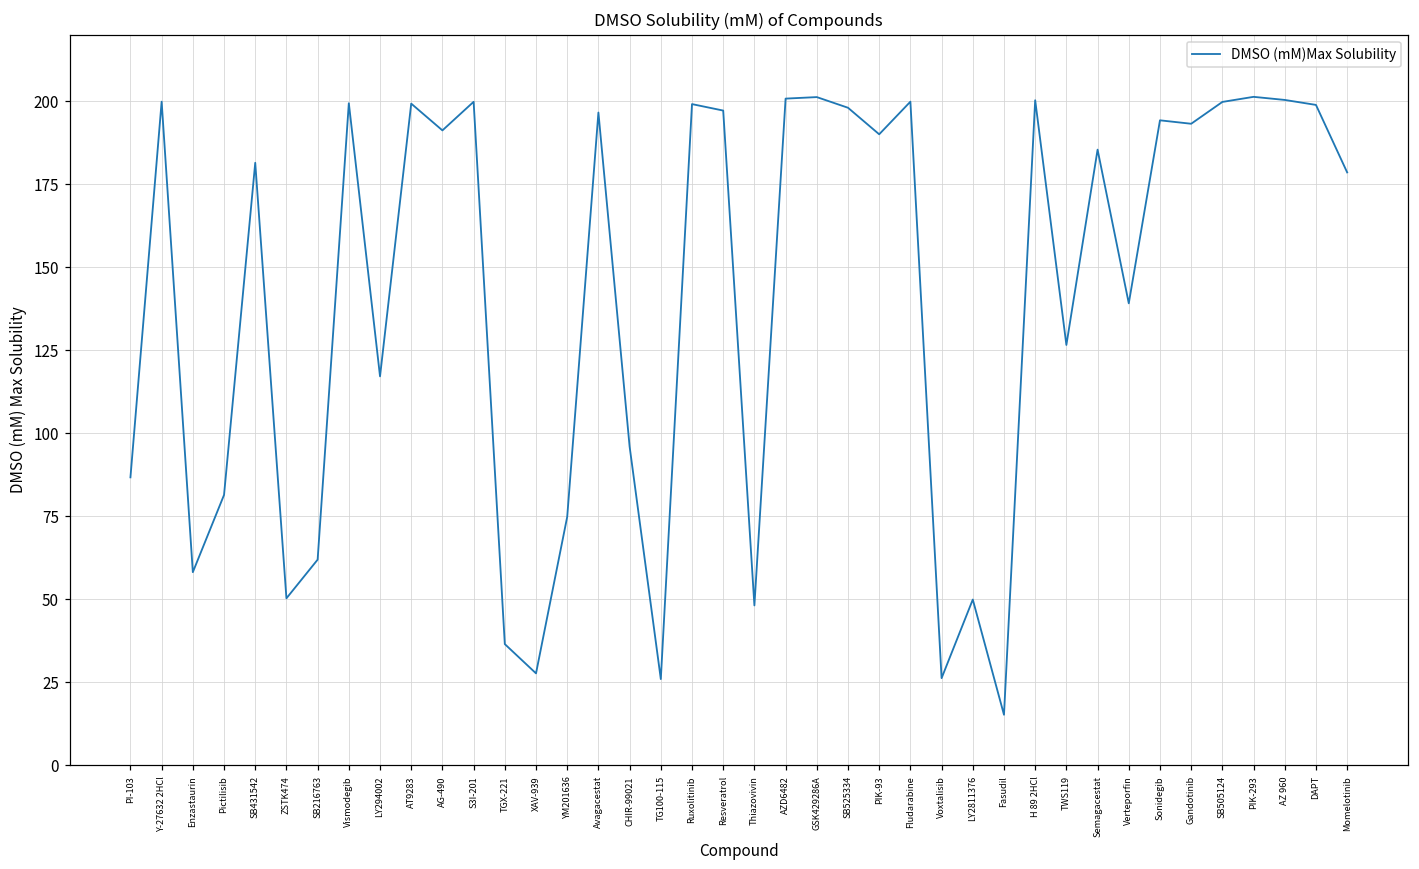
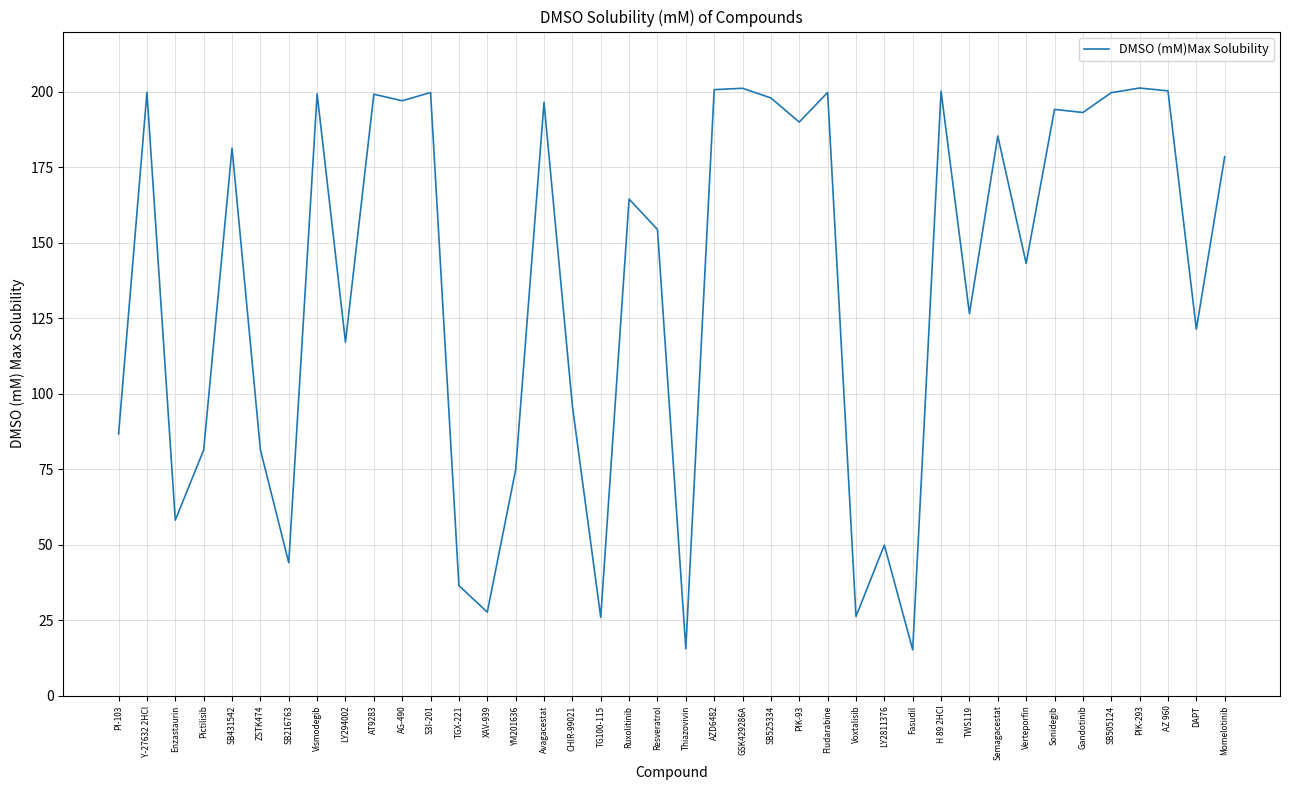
  {
    "PI-103": 87,
    "Y-27632 2HCl": 200,
    "Enzastaurin": 58,
    "Pictilisib": 81,
    "SB431542": 181,
-   "ZSTK474": 50,
-   "SB216763": 62,
+   "ZSTK474": 81,
+   "SB216763": 44,
    "Vismodegib": 199,
    "LY294002": 117,
    "AT9283": 199,
-   "AG-490": 191,
+   "AG-490": 197,
    "S3I-201": 200,
    "TGX-221": 37,
    "XAV-939": 28,
    "YM201636": 75,
    "Avagacestat": 197,
    "CHIR-99021": 96,
    "TG100-115": 26,
-   "Ruxolitinib": 199,
-   "Resveratrol": 197,
-   "Thiazovivin": 48,
+   "Ruxolitinib": 165,
+   "Resveratrol": 154,
+   "Thiazovivin": 16,
    "AZD6482": 201,
    "GSK429286A": 201,
    "SB525334": 198,
    "PIK-93": 190,
    "Fludarabine": 200,
    "Voxtalisib": 26,
    "LY2811376": 50,
    "Fasudil": 15,
    "H 89 2HCl": 200,
    "TWS119": 127,
    "Semagacestat": 185,
-   "Verteporfin": 139,
+   "Verteporfin": 143,
    "Sonidegib": 194,
    "Gandotinib": 193,
    "SB505124": 200,
    "PIK-293": 201,
    "AZ 960": 200,
-   "DAPT": 199,
+   "DAPT": 121,
    "Momelotinib": 179
  }
